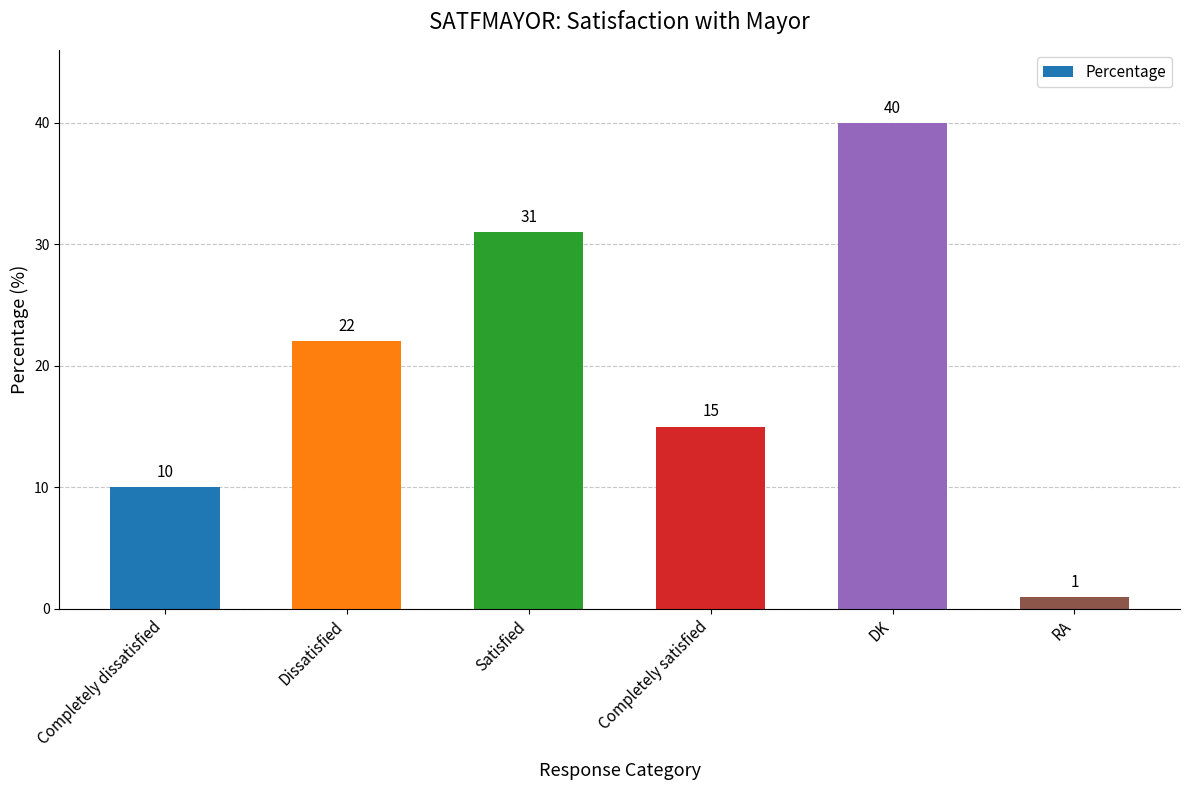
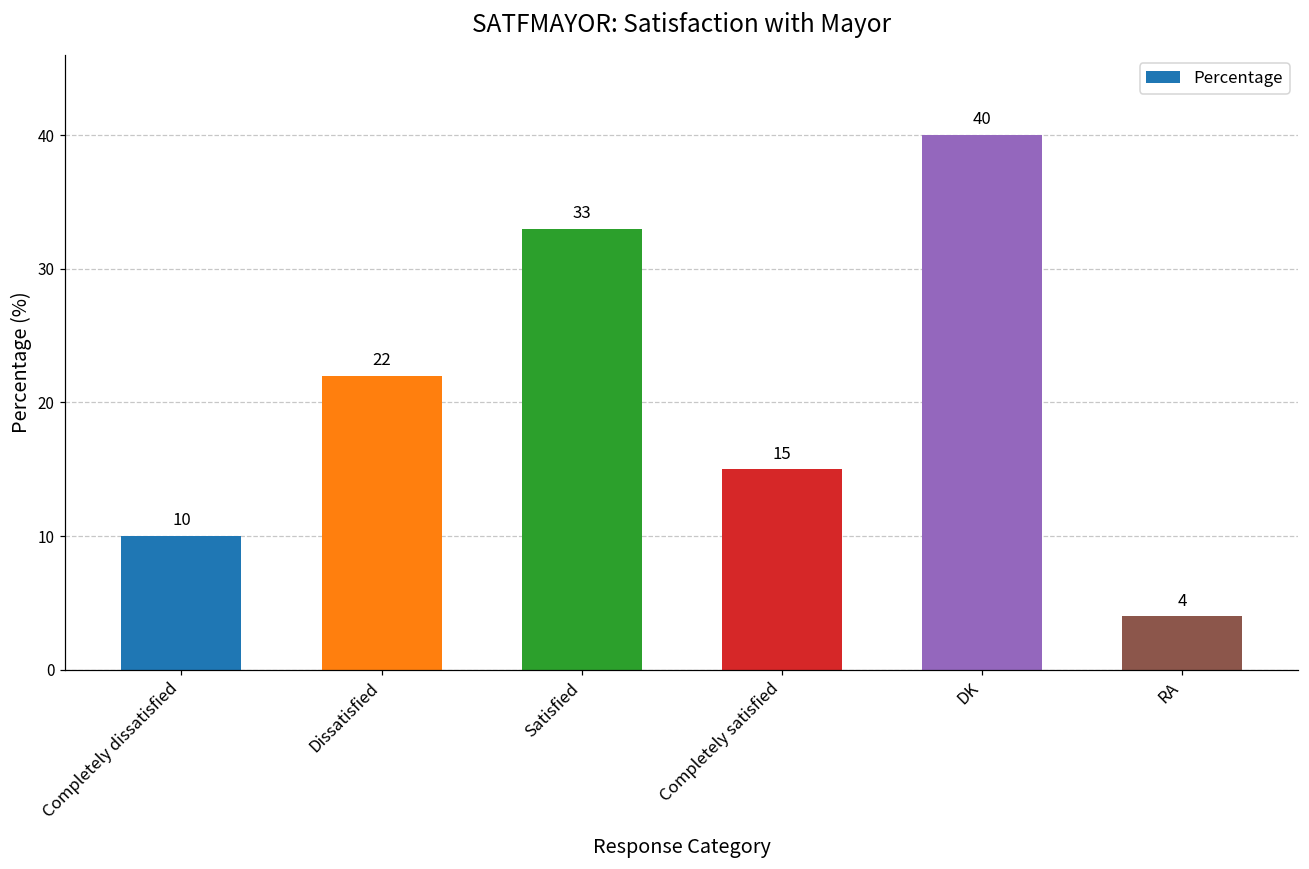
  {
    "Completely dissatisfied": 10,
    "Dissatisfied": 22,
-   "Satisfied": 31,
+   "Satisfied": 33,
    "Completely satisfied": 15,
    "DK": 40,
-   "RA": 1
+   "RA": 4
  }
